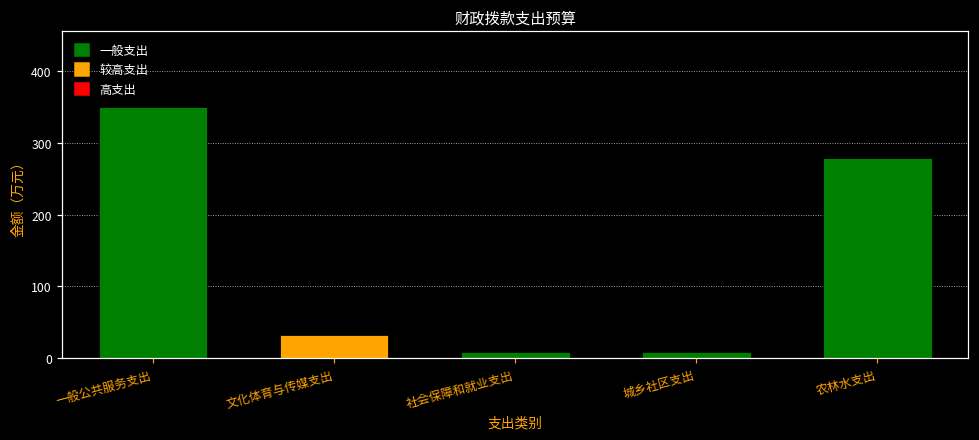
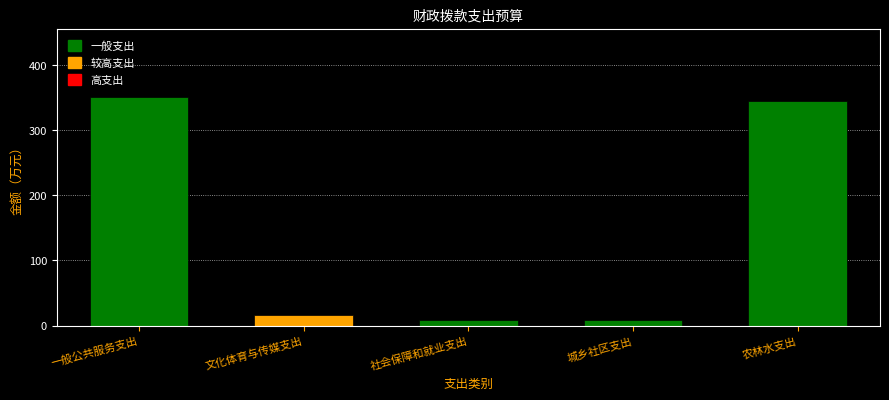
  {
    "一般公共服务支出": 350,
-   "文化体育与传媒支出": 30,
+   "文化体育与传媒支出": 20,
    "社会保障和就业支出": 10,
    "城乡社区支出": 10,
-   "农林水支出": 280
+   "农林水支出": 340
  }
